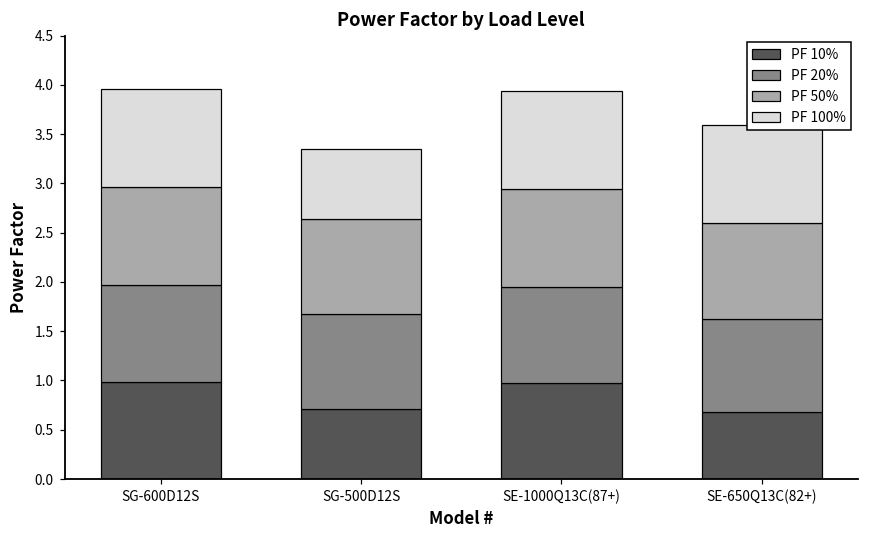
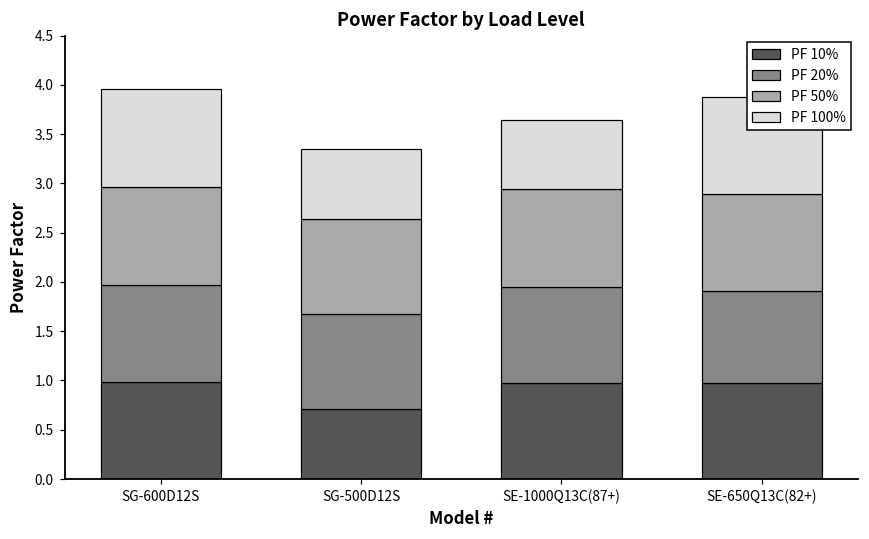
  {
    "PF 10%": {
      "SG-600D12S": 1.0,
      "SG-500D12S": 0.7,
      "SE-1000Q13C(87+)": 1.0,
-     "SE-650Q13C(82+)": 0.7
+     "SE-650Q13C(82+)": 1.0
    },
    "PF 100%": {
      "SG-600D12S": 1.0,
      "SG-500D12S": 0.7,
-     "SE-1000Q13C(87+)": 1.0
+     "SE-1000Q13C(87+)": 0.7
    }
  }
